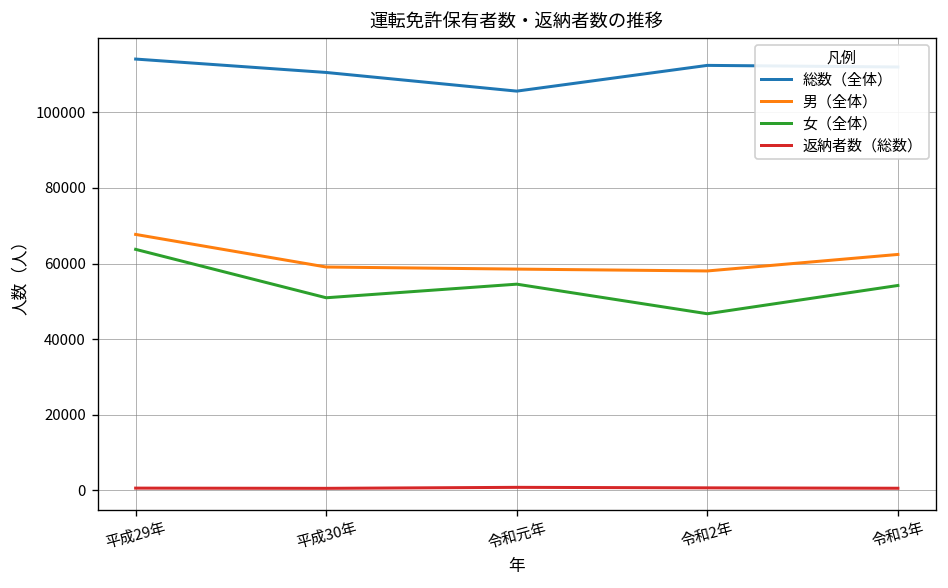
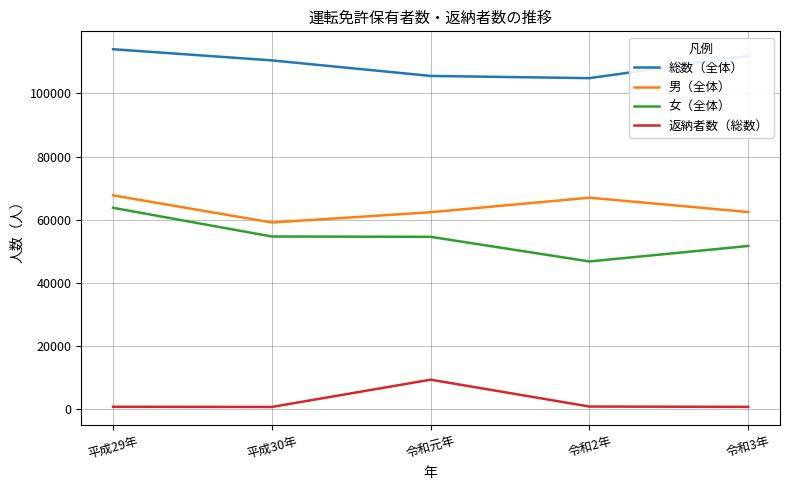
  {
    "総数（全体）": {
      "平成29年": 114000,
      "平成30年": 111000,
      "令和元年": 106000,
-     "令和2年": 112000
+     "令和2年": 105000
    },
    "男（全体）": {
      "平成29年": 68000,
      "平成30年": 59000,
-     "令和元年": 59000,
-     "令和2年": 58000,
+     "令和元年": 62000,
+     "令和2年": 67000,
      "令和3年": 62000
    },
    "女（全体）": {
      "平成29年": 64000,
-     "平成30年": 51000,
+     "平成30年": 55000,
      "令和元年": 55000,
      "令和2年": 47000,
-     "令和3年": 54000
+     "令和3年": 52000
    },
    "返納者数（総数）": {
      "平成29年": 1000,
      "平成30年": 1000,
-     "令和元年": 1000,
+     "令和元年": 9000,
      "令和2年": 1000,
      "令和3年": 1000
    }
  }
